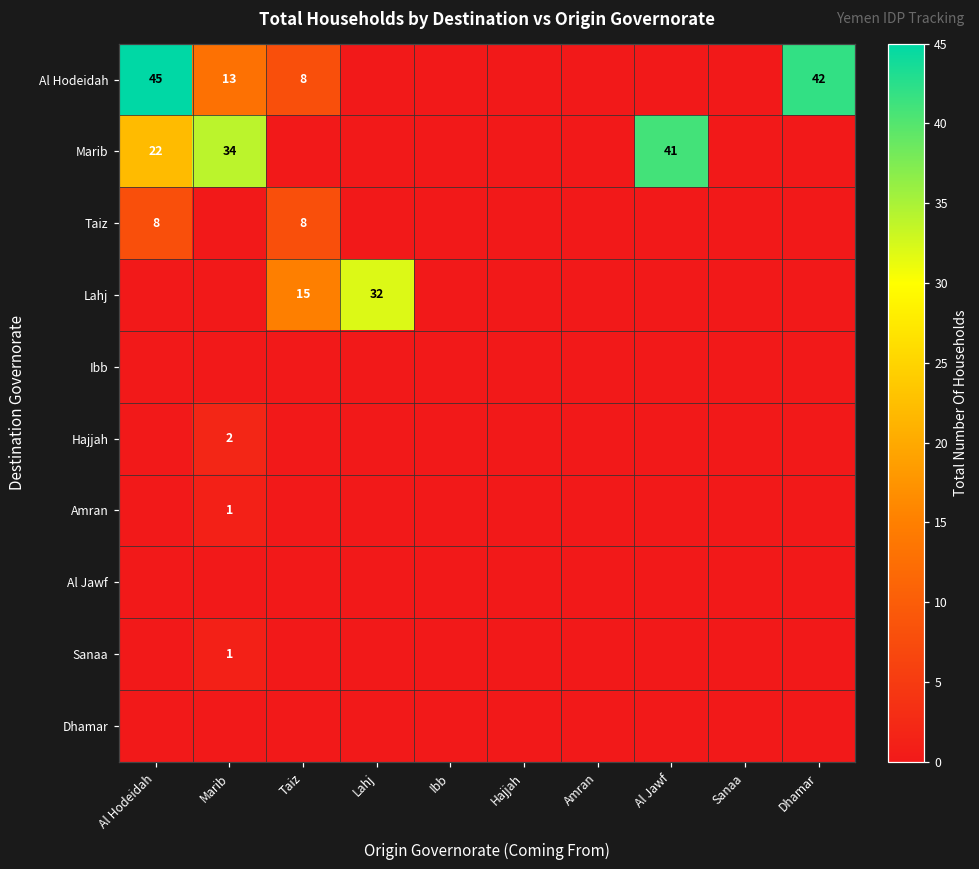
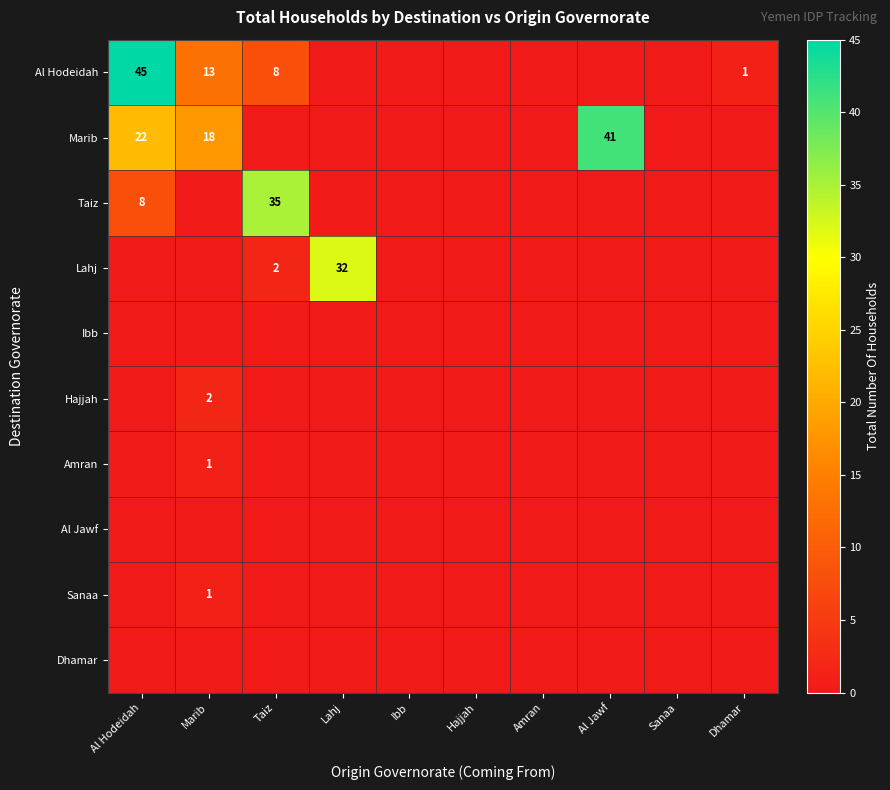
  {
    "Al Hodeidah": {
      "Al Hodeidah": 45,
      "Marib": 13,
      "Taiz": 8,
-     "Dhamar": 42
+     "Dhamar": 1
    },
    "Marib": {
      "Al Hodeidah": 22,
-     "Marib": 34,
+     "Marib": 18,
      "Al Jawf": 41
    },
    "Taiz": {
      "Al Hodeidah": 8,
-     "Taiz": 8
+     "Taiz": 35
    },
    "Lahj": {
-     "Taiz": 15,
+     "Taiz": 2,
      "Lahj": 32
    },
    "Hajjah": {
      "Marib": 2
    },
    "Amran": {
      "Marib": 1
    },
    "Sanaa": {
      "Marib": 1
    }
  }
